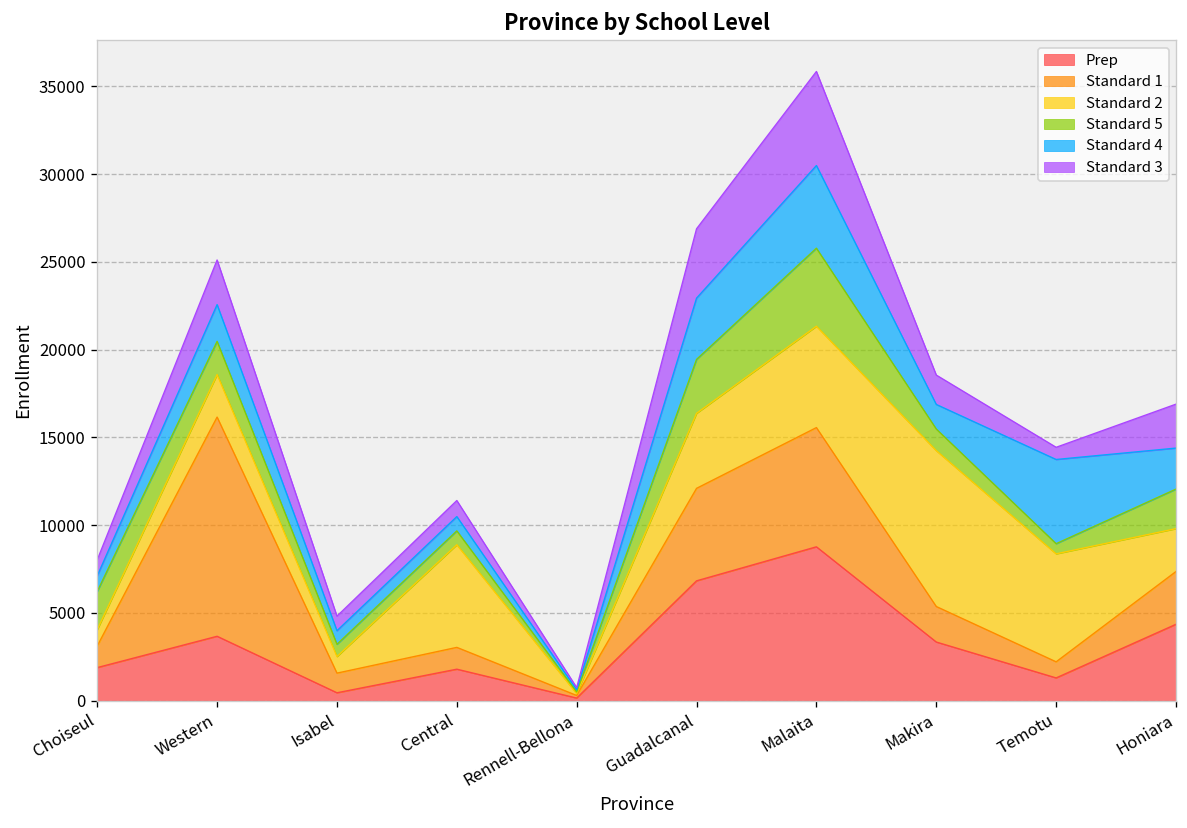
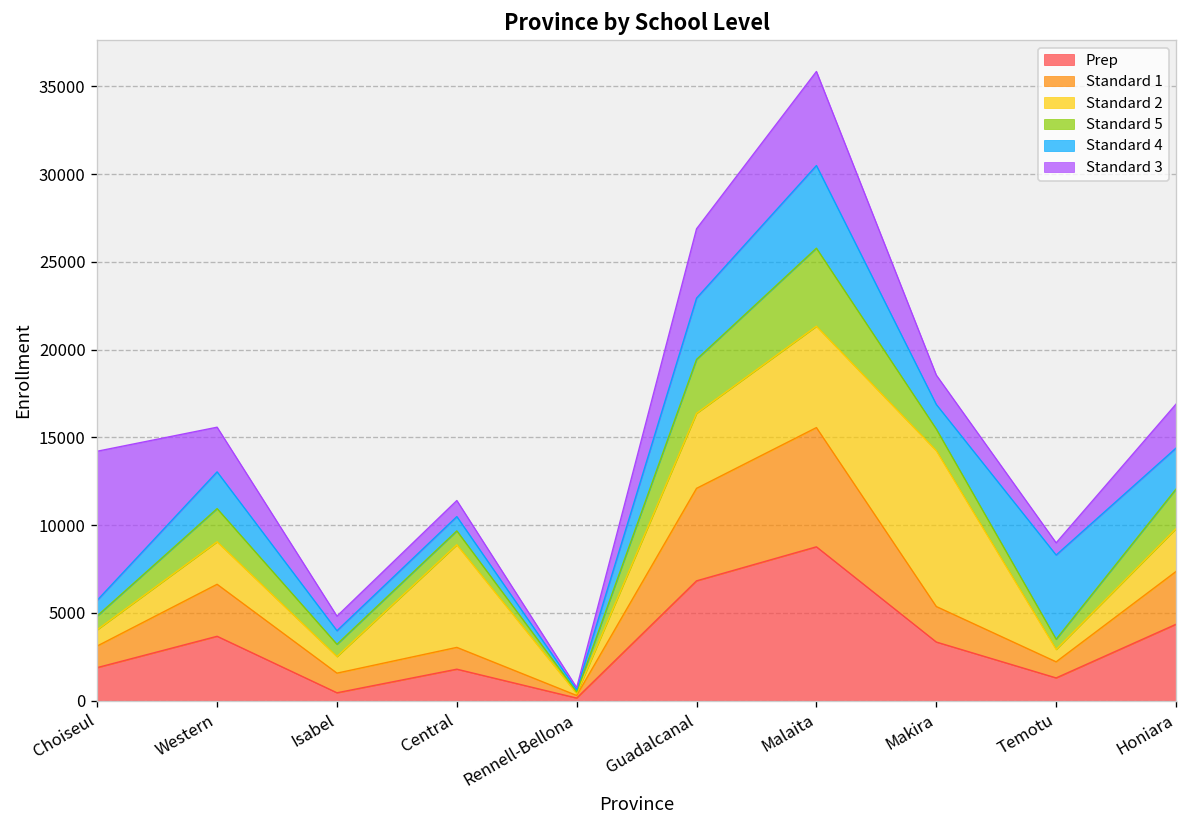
  {
    "Prep": {
      "Choiseul": 1900,
      "Western": 3700,
      "Isabel": 500,
      "Central": 1800,
      "Guadalcanal": 6800,
      "Malaita": 8800,
      "Makira": 3300,
      "Temotu": 1300,
      "Honiara": 4400
    },
    "Standard 1": {
      "Choiseul": 1200,
-     "Western": 12500,
+     "Western": 3000,
      "Isabel": 1100,
      "Central": 1200,
      "Guadalcanal": 5300,
      "Malaita": 6800,
      "Makira": 2000,
      "Temotu": 900,
      "Honiara": 3000
    },
    "Standard 2": {
      "Choiseul": 900,
      "Western": 2400,
      "Isabel": 900,
      "Central": 5800,
      "Guadalcanal": 4300,
      "Malaita": 5800,
      "Makira": 8900,
-     "Temotu": 6200,
+     "Temotu": 700,
      "Honiara": 2400
    },
    "Standard 5": {
-     "Choiseul": 2200,
+     "Choiseul": 800,
      "Western": 1900,
      "Isabel": 700,
      "Central": 800,
      "Guadalcanal": 3100,
      "Malaita": 4400,
      "Makira": 1200,
      "Temotu": 600,
      "Honiara": 2300
    },
    "Standard 4": {
      "Choiseul": 900,
      "Western": 2100,
      "Isabel": 800,
      "Central": 800,
      "Guadalcanal": 3500,
      "Malaita": 4700,
      "Makira": 1400,
      "Temotu": 4800,
      "Honiara": 2300
    },
    "Standard 3": {
-     "Choiseul": 900,
+     "Choiseul": 8500,
      "Western": 2500,
      "Isabel": 800,
      "Central": 900,
      "Guadalcanal": 3900,
      "Malaita": 5400,
      "Makira": 1700,
      "Temotu": 700,
      "Honiara": 2500
    }
  }
